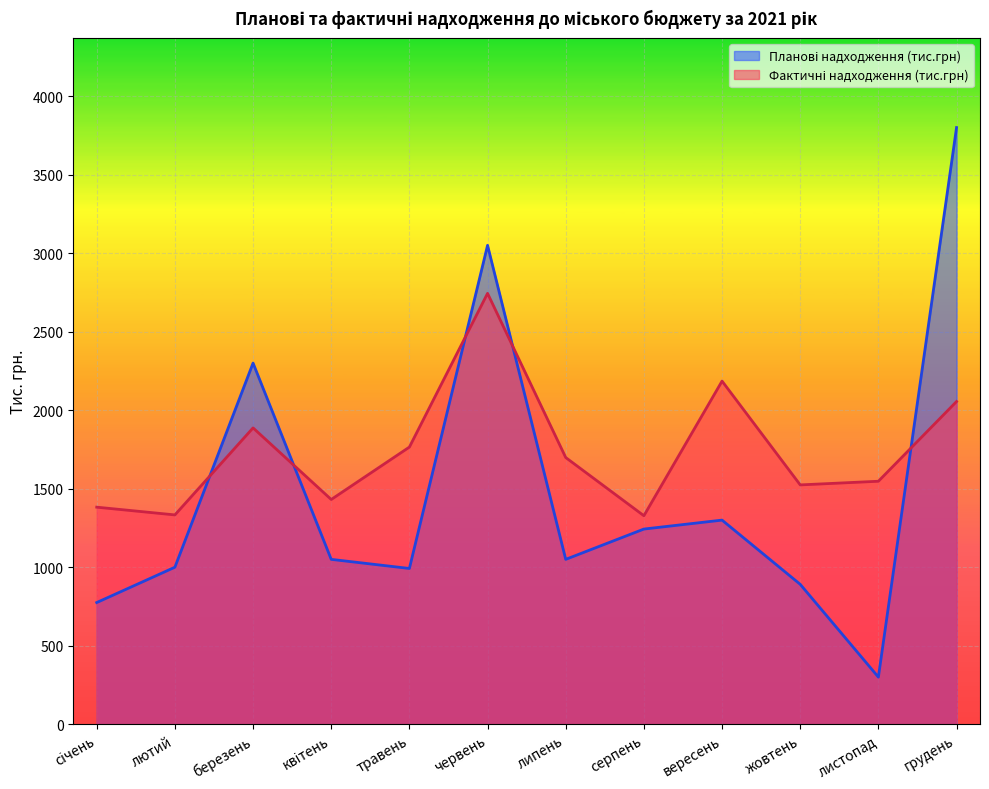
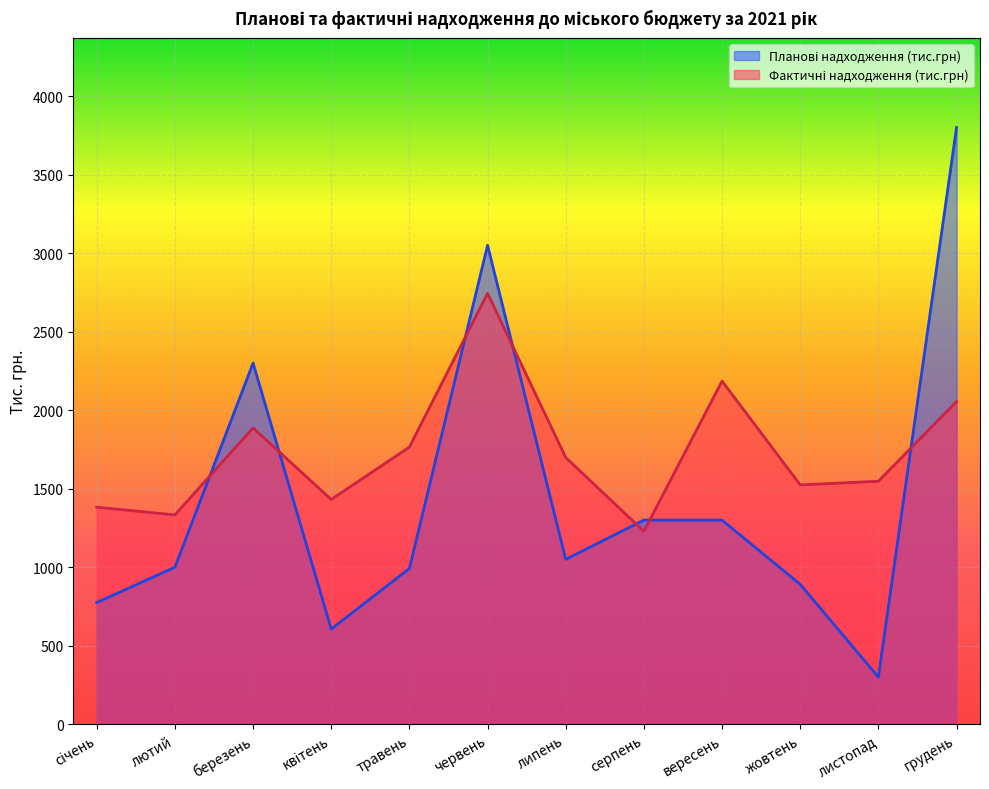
  {
    "Планові надходження (тис.грн)": {
      "січень": 780,
      "лютий": 1000,
      "березень": 2300,
-     "квітень": 1050,
+     "квітень": 610,
      "травень": 990,
      "червень": 3050,
      "липень": 1050,
-     "серпень": 1240,
+     "серпень": 1300,
      "вересень": 1300,
      "жовтень": 890,
      "листопад": 300,
      "грудень": 3800
    },
    "Фактичні надходження (тис.грн)": {
      "січень": 1380,
      "лютий": 1330,
      "березень": 1890,
      "квітень": 1430,
      "травень": 1770,
      "червень": 2740,
      "липень": 1700,
-     "серпень": 1330,
+     "серпень": 1230,
      "вересень": 2190,
      "жовтень": 1520,
      "листопад": 1550,
      "грудень": 2060
    }
  }
